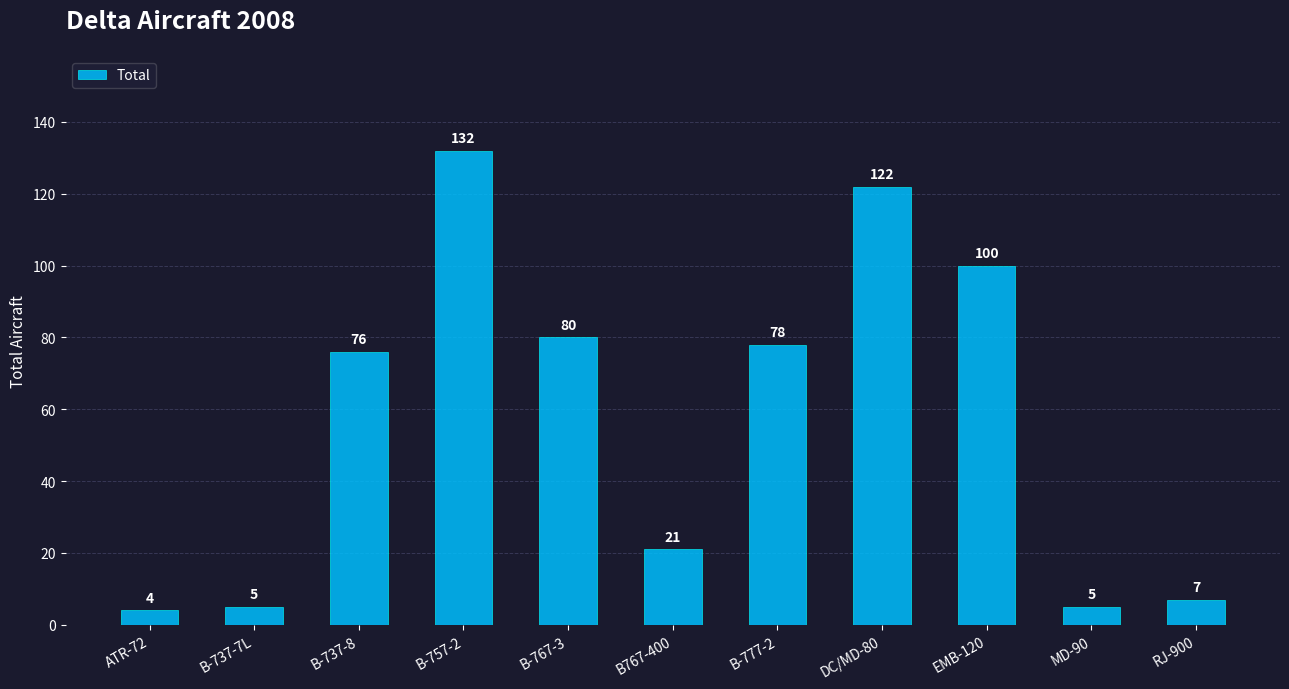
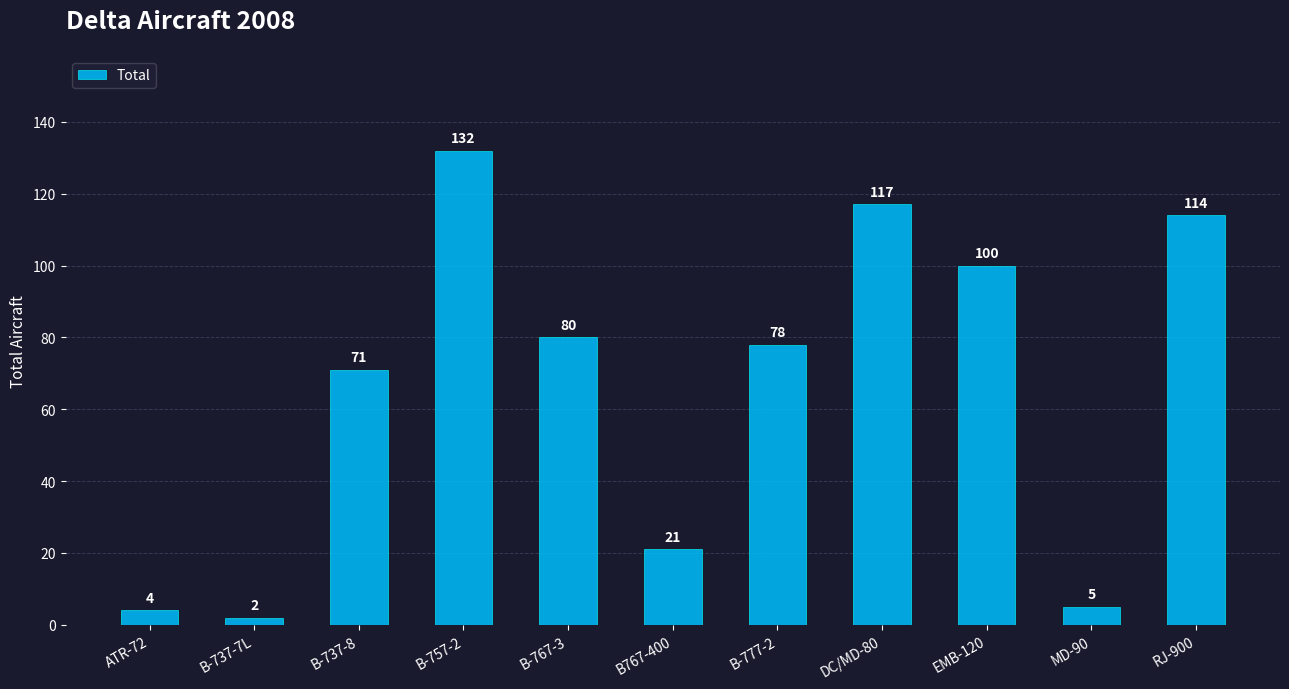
  {
    "ATR-72": 4,
-   "B-737-7L": 5,
-   "B-737-8": 76,
+   "B-737-7L": 2,
+   "B-737-8": 71,
    "B-757-2": 132,
    "B-767-3": 80,
    "B767-400": 21,
    "B-777-2": 78,
-   "DC/MD-80": 122,
+   "DC/MD-80": 117,
    "EMB-120": 100,
    "MD-90": 5,
-   "RJ-900": 7
+   "RJ-900": 114
  }
